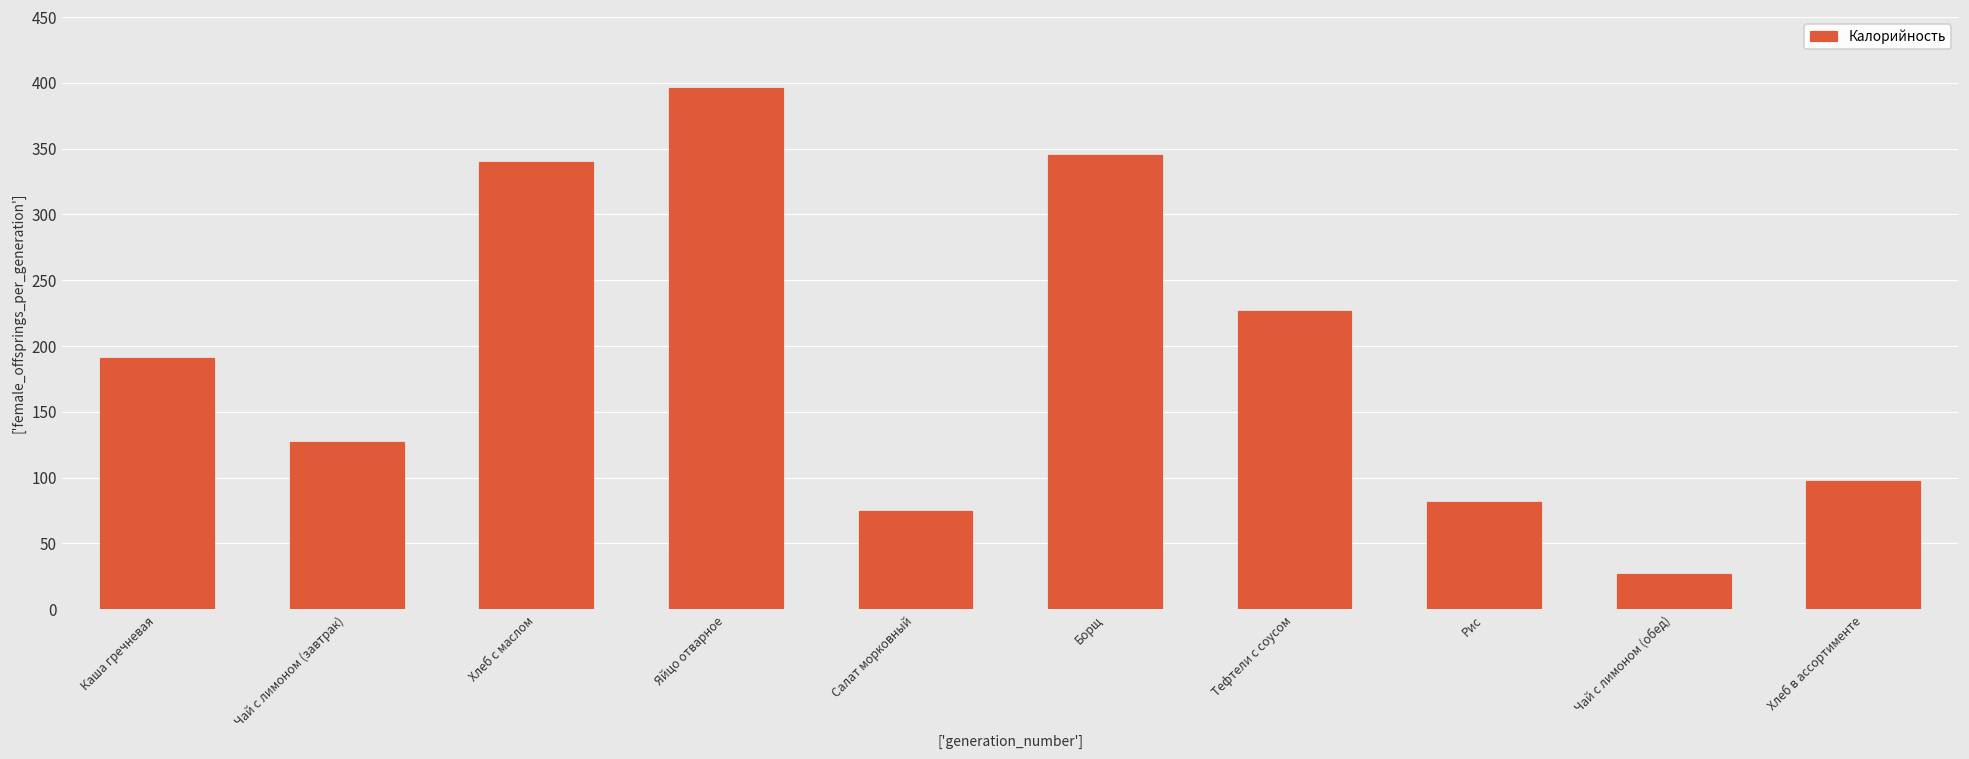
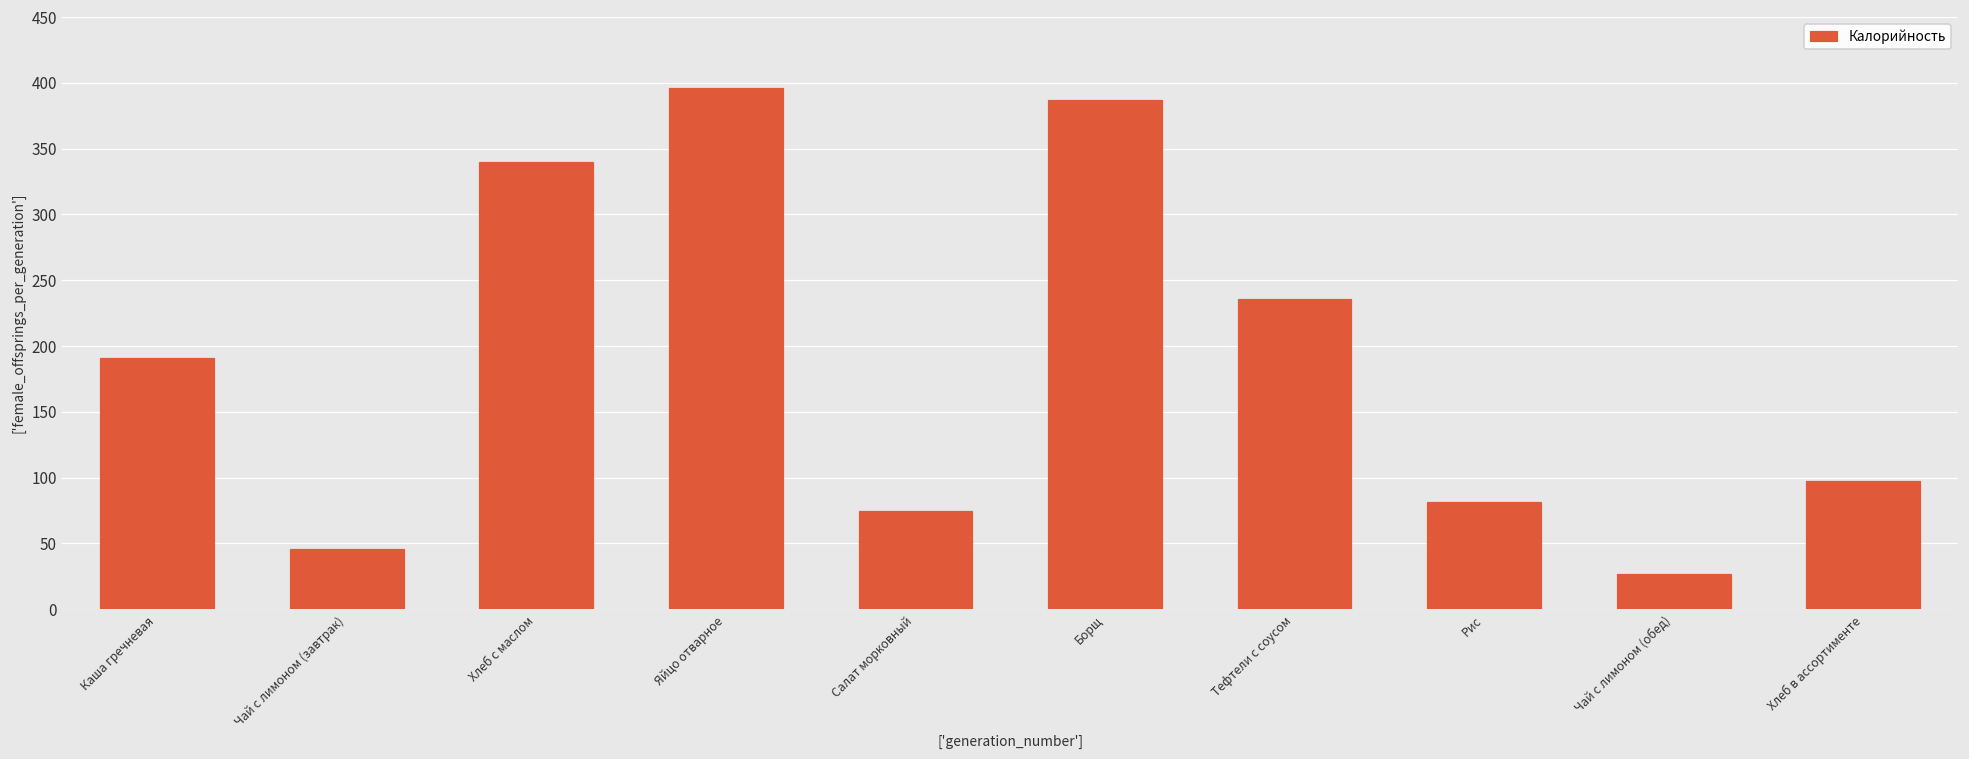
  {
    "Каша гречневая": 191,
-   "Чай с лимоном (завтрак)": 127,
+   "Чай с лимоном (завтрак)": 46,
    "Хлеб с маслом": 340,
    "Яйцо отварное": 396,
    "Салат морковный": 75,
-   "Борщ": 345,
-   "Тефтели с соусом": 226,
+   "Борщ": 387,
+   "Тефтели с соусом": 236,
    "Рис": 82,
    "Чай с лимоном (обед)": 27,
    "Хлеб в ассортименте": 98
  }
